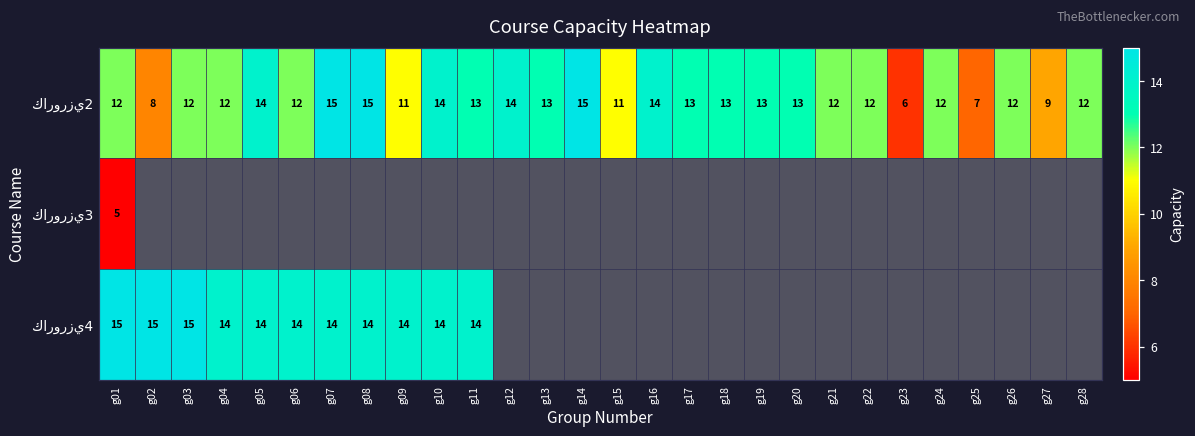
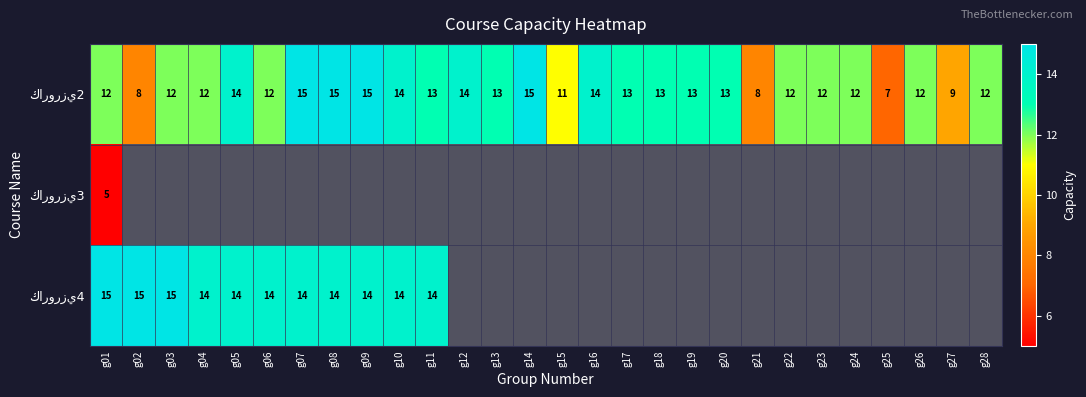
  {
    "كارورزي2": {
      "g01": 12,
      "g02": 8,
      "g03": 12,
      "g04": 12,
      "g05": 14,
      "g06": 12,
      "g07": 15,
      "g08": 15,
-     "g09": 11,
+     "g09": 15,
      "g10": 14,
      "g11": 13,
      "g12": 14,
      "g13": 13,
      "g14": 15,
      "g15": 11,
      "g16": 14,
      "g17": 13,
      "g18": 13,
      "g19": 13,
      "g20": 13,
-     "g21": 12,
+     "g21": 8,
      "g22": 12,
-     "g23": 6,
+     "g23": 12,
      "g24": 12,
      "g25": 7,
      "g26": 12,
      "g27": 9,
      "g28": 12
    },
    "كارورزي3": {
      "g01": 5
    },
    "كارورزي4": {
      "g01": 15,
      "g02": 15,
      "g03": 15,
      "g04": 14,
      "g05": 14,
      "g06": 14,
      "g07": 14,
      "g08": 14,
      "g09": 14,
      "g10": 14,
      "g11": 14
    }
  }
